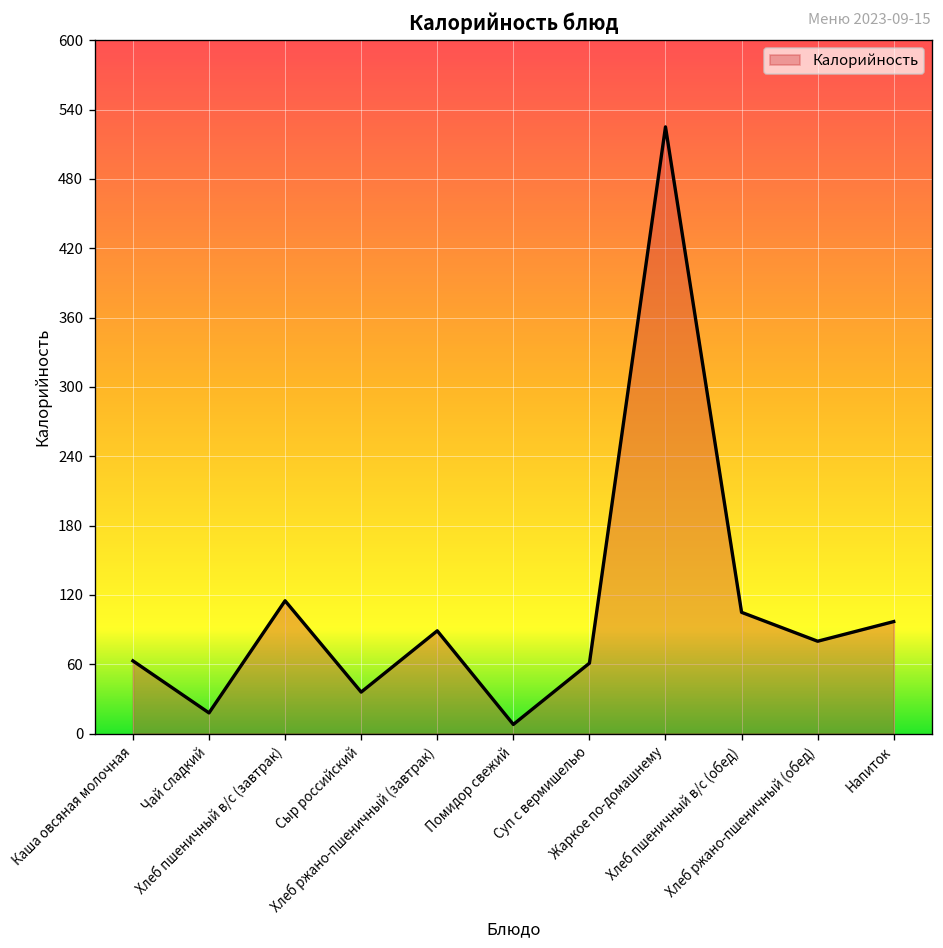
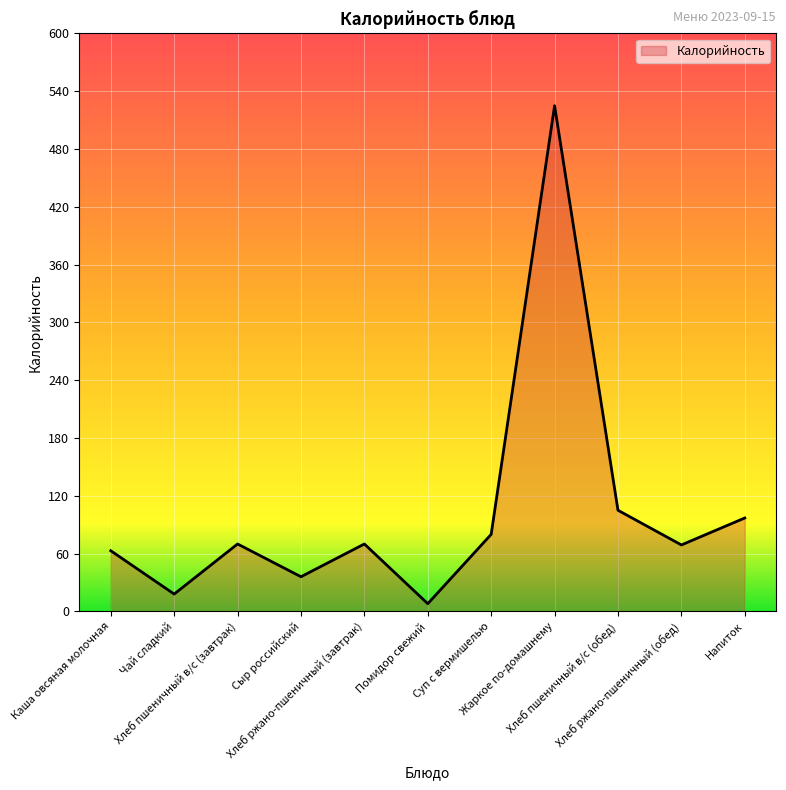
  {
    "Каша овсяная молочная": 60,
    "Чай сладкий": 20,
-   "Хлеб пшеничный в/с (завтрак)": 120,
+   "Хлеб пшеничный в/с (завтрак)": 70,
    "Сыр российский": 40,
-   "Хлеб ржано-пшеничный (завтрак)": 90,
+   "Хлеб ржано-пшеничный (завтрак)": 70,
    "Помидор свежий": 10,
-   "Суп с вермишелью": 60,
+   "Суп с вермишелью": 80,
    "Жаркое по-домашнему": 530,
    "Хлеб пшеничный в/с (обед)": 110,
-   "Хлеб ржано-пшеничный (обед)": 80,
+   "Хлеб ржано-пшеничный (обед)": 70,
    "Напиток": 100
  }
